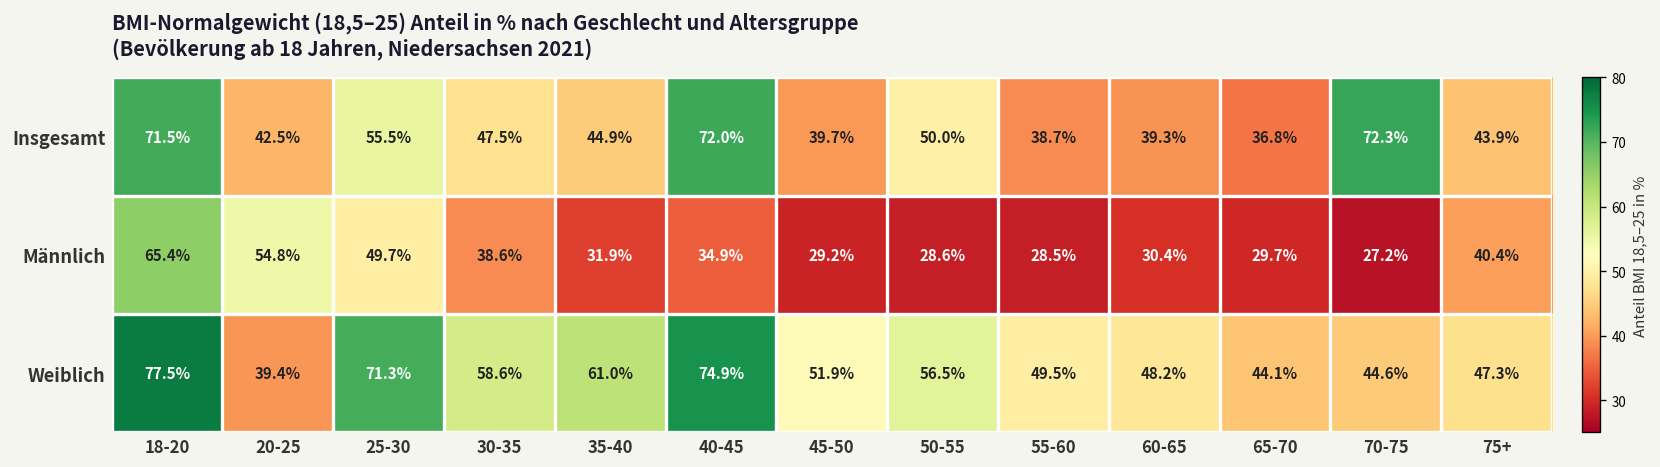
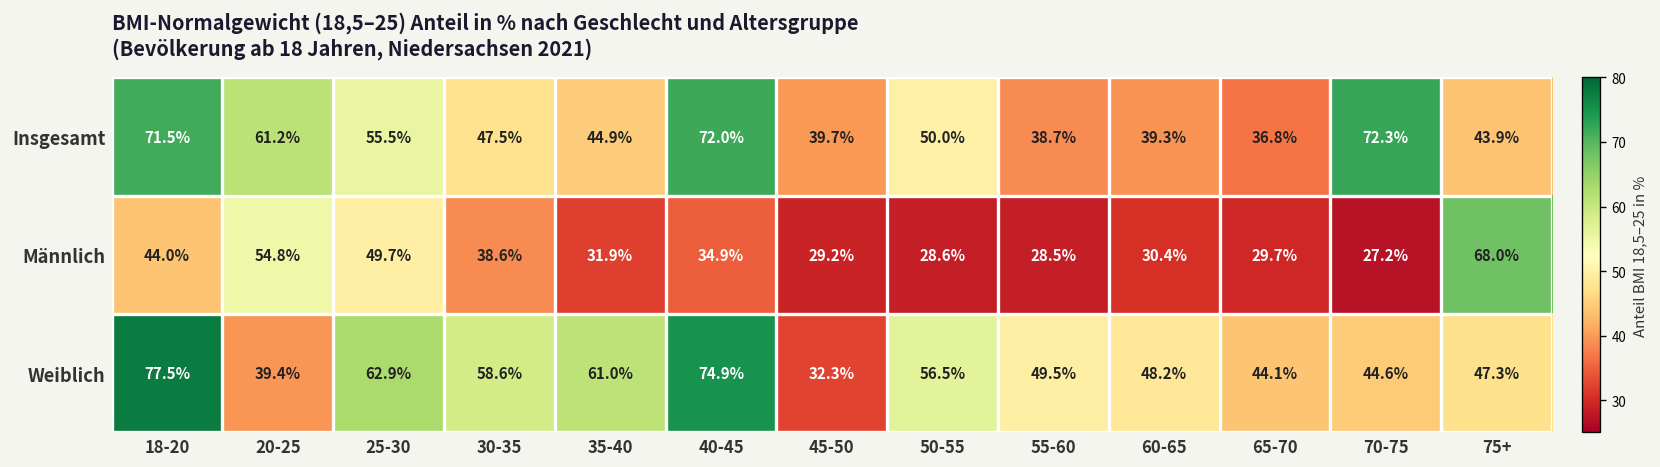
  {
    "Insgesamt": {
      "18-20": "71.5%",
-     "20-25": "42.5%",
+     "20-25": "61.2%",
      "25-30": "55.5%",
      "30-35": "47.5%",
      "35-40": "44.9%",
      "40-45": "72.0%",
      "45-50": "39.7%",
      "50-55": "50.0%",
      "55-60": "38.7%",
      "60-65": "39.3%",
      "65-70": "36.8%",
      "70-75": "72.3%",
      "75+": "43.9%"
    },
    "Männlich": {
-     "18-20": "65.4%",
+     "18-20": "44.0%",
      "20-25": "54.8%",
      "25-30": "49.7%",
      "30-35": "38.6%",
      "35-40": "31.9%",
      "40-45": "34.9%",
      "45-50": "29.2%",
      "50-55": "28.6%",
      "55-60": "28.5%",
      "60-65": "30.4%",
      "65-70": "29.7%",
      "70-75": "27.2%",
-     "75+": "40.4%"
+     "75+": "68.0%"
    },
    "Weiblich": {
      "18-20": "77.5%",
      "20-25": "39.4%",
-     "25-30": "71.3%",
+     "25-30": "62.9%",
      "30-35": "58.6%",
      "35-40": "61.0%",
      "40-45": "74.9%",
-     "45-50": "51.9%",
+     "45-50": "32.3%",
      "50-55": "56.5%",
      "55-60": "49.5%",
      "60-65": "48.2%",
      "65-70": "44.1%",
      "70-75": "44.6%",
      "75+": "47.3%"
    }
  }
